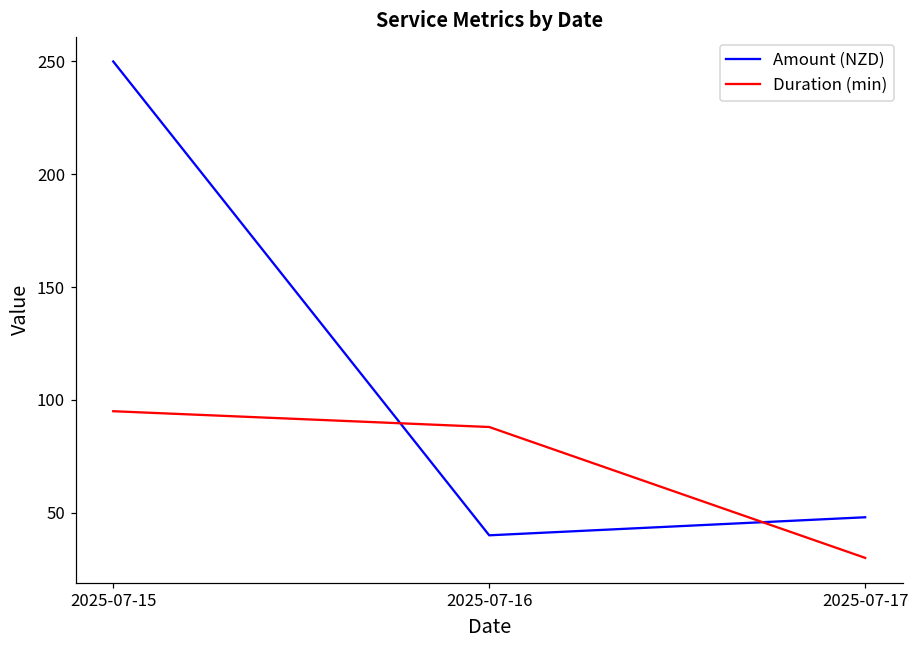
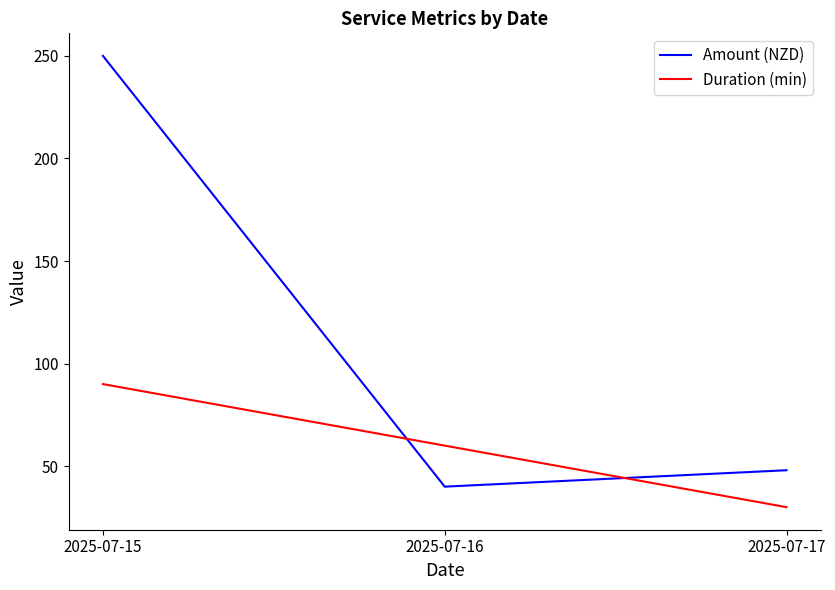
  {
    "Amount (NZD)": {
      "2025-07-15": 250,
      "2025-07-16": 40,
      "2025-07-17": 48
    },
    "Duration (min)": {
-     "2025-07-15": 95,
-     "2025-07-16": 88,
+     "2025-07-15": 90,
+     "2025-07-16": 60,
      "2025-07-17": 30
    }
  }
